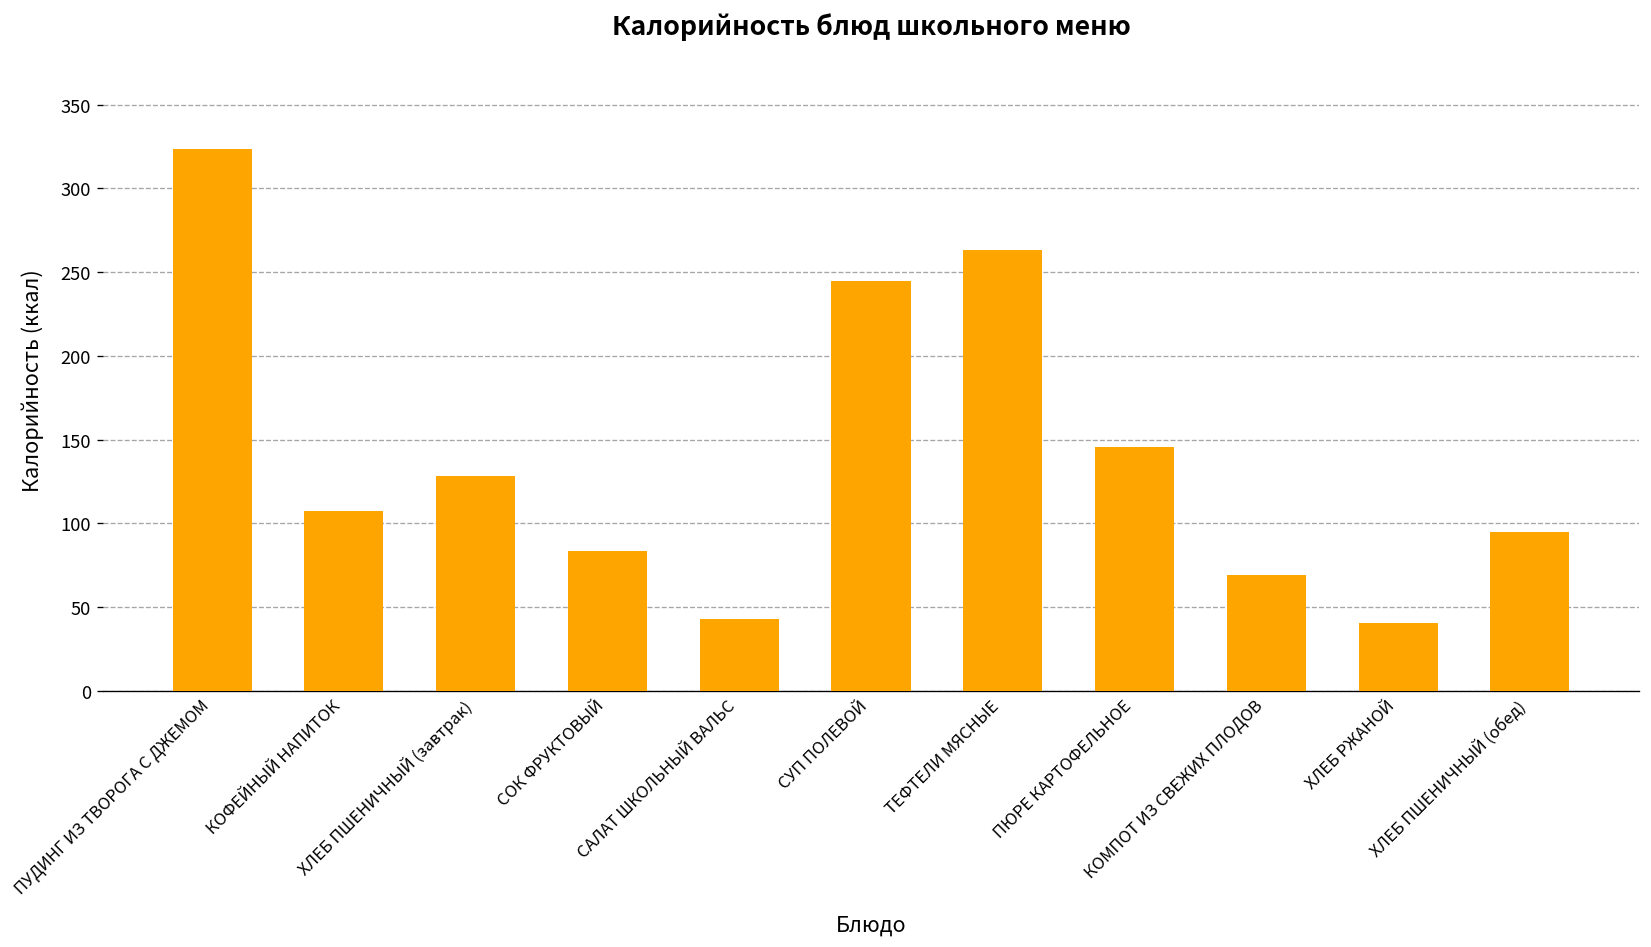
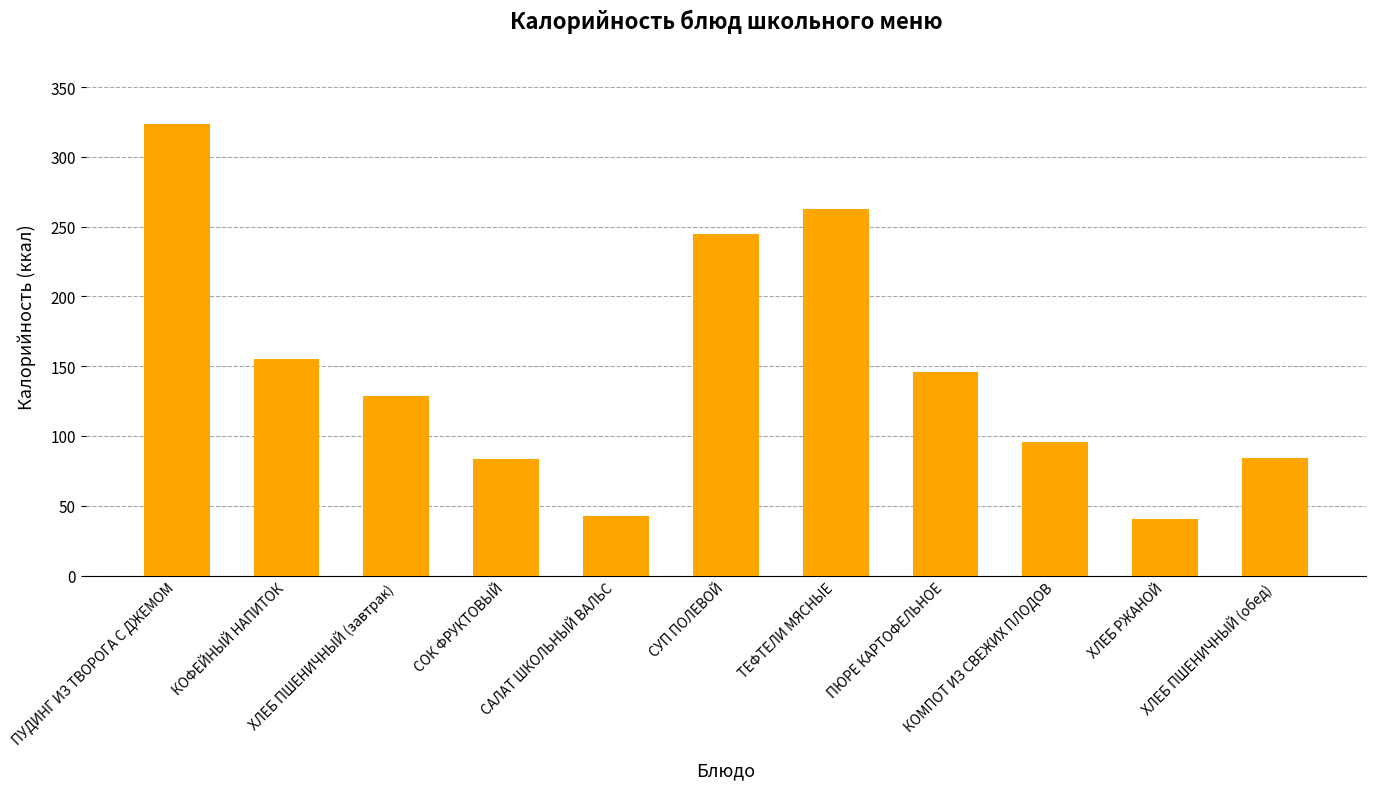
  {
    "ПУДИНГ ИЗ ТВОРОГА С ДЖЕМОМ": 324,
-   "КОФЕЙНЫЙ НАПИТОК": 107,
+   "КОФЕЙНЫЙ НАПИТОК": 156,
    "ХЛЕБ ПШЕНИЧНЫЙ (завтрак)": 128,
    "СОК ФРУКТОВЫЙ": 83,
    "САЛАТ ШКОЛЬНЫЙ ВАЛЬС": 43,
    "СУП ПОЛЕВОЙ": 245,
    "ТЕФТЕЛИ МЯСНЫЕ": 263,
    "ПЮРЕ КАРТОФЕЛЬНОЕ": 146,
-   "КОМПОТ ИЗ СВЕЖИХ ПЛОДОВ": 69,
+   "КОМПОТ ИЗ СВЕЖИХ ПЛОДОВ": 96,
    "ХЛЕБ РЖАНОЙ": 41,
-   "ХЛЕБ ПШЕНИЧНЫЙ (обед)": 95
+   "ХЛЕБ ПШЕНИЧНЫЙ (обед)": 84
  }
